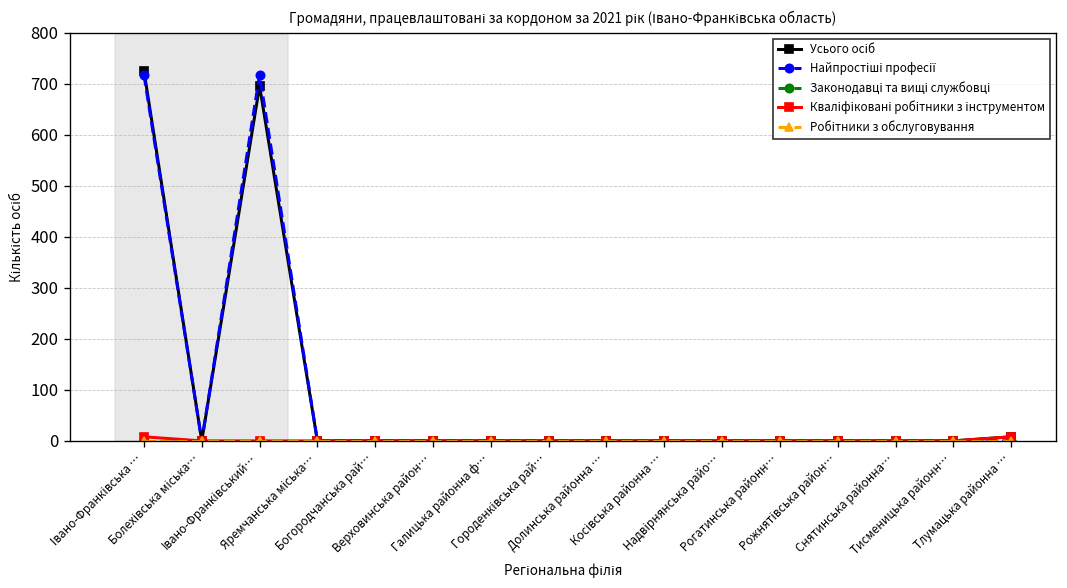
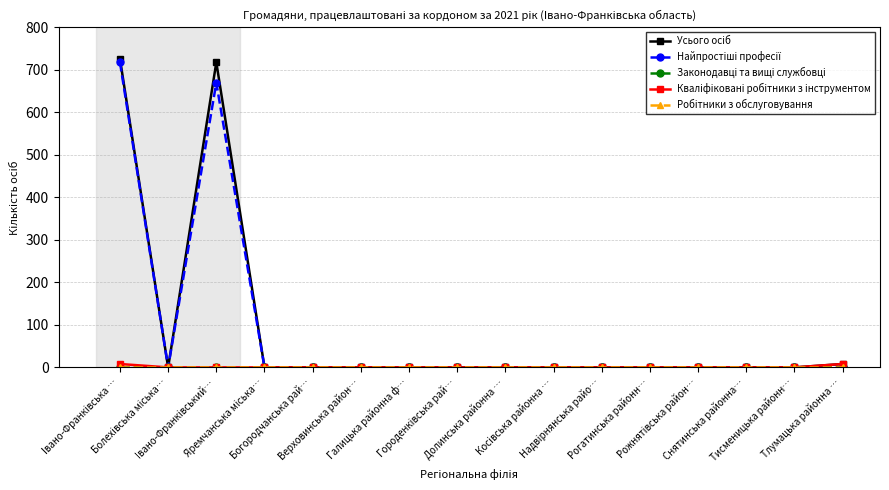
  {
    "Усього осіб": {
      "Івано-Франківська …": 730,
-     "Івано-Франківський…": 700
+     "Івано-Франківський…": 720
    },
    "Найпростіші професії": {
      "Івано-Франківська …": 720,
-     "Івано-Франківський…": 720
+     "Івано-Франківський…": 670
    },
    "Робітники з обслуговування": {
      "Івано-Франківська …": 0
    },
    "Кваліфіковані робітники з інструментом": {
      "Івано-Франківська …": 10
    }
  }
